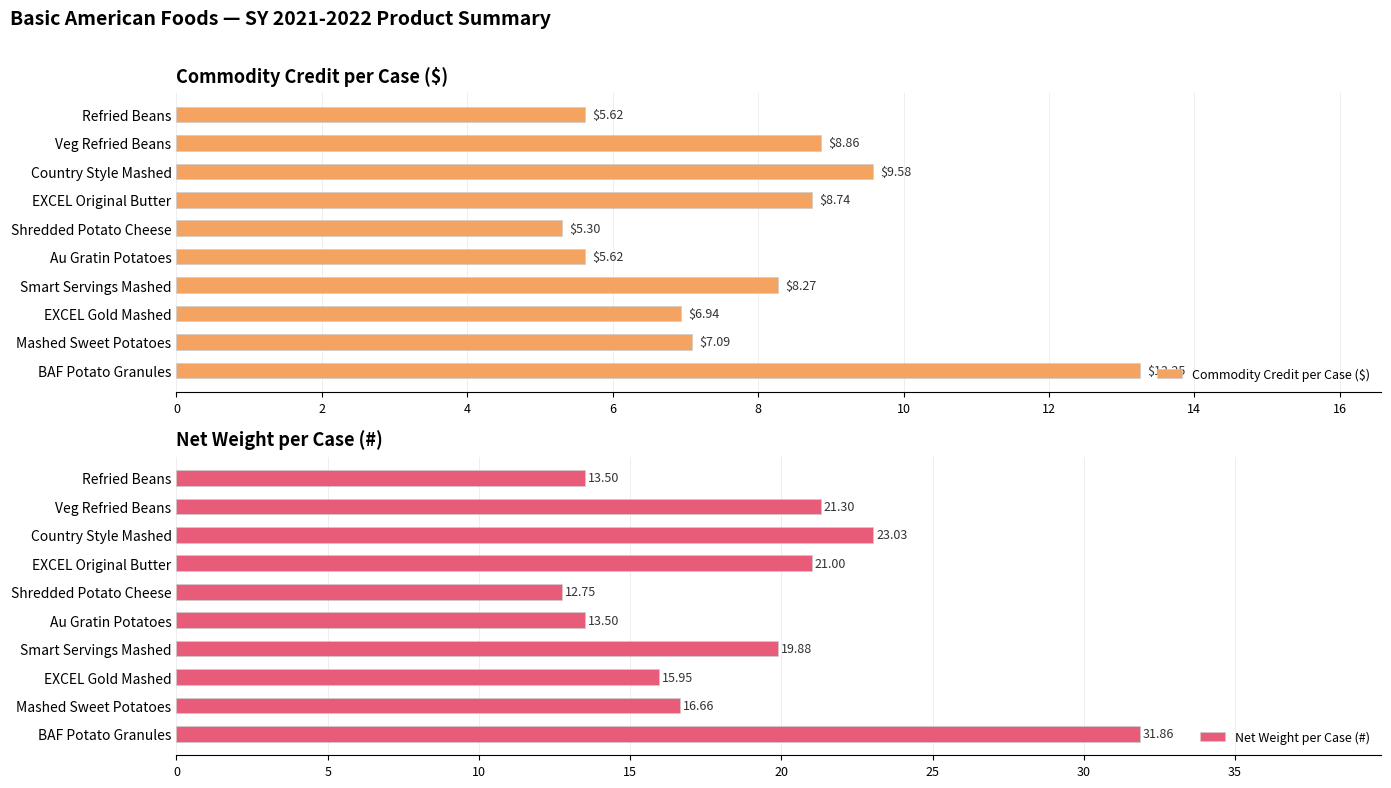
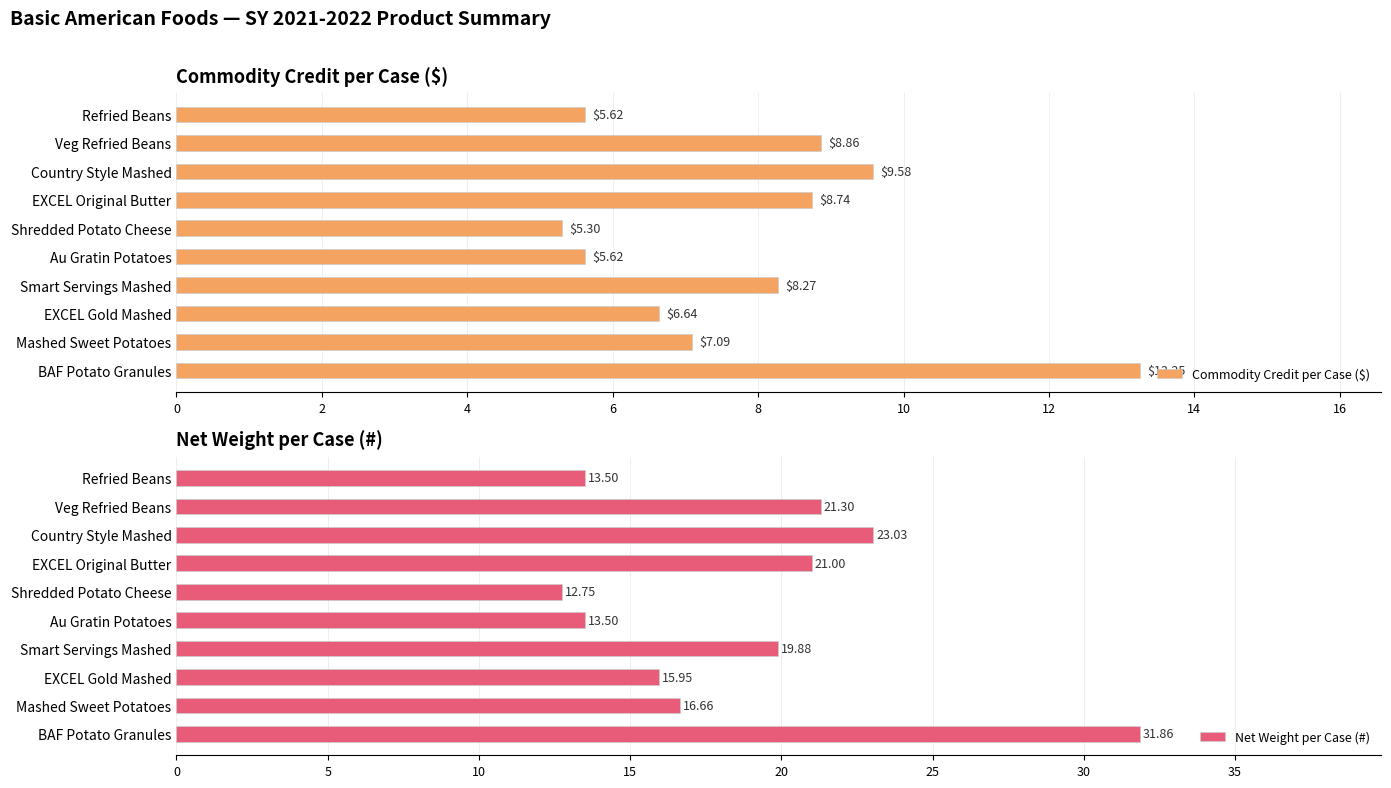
  {
    "Commodity Credit per Case ($)": {
      "Refried Beans": "$5.62",
      "Veg Refried Beans": "$8.86",
      "Country Style Mashed": "$9.58",
      "EXCEL Original Butter": "$8.74",
      "Shredded Potato Cheese": "$5.30",
      "Au Gratin Potatoes": "$5.62",
      "Smart Servings Mashed": "$8.27",
-     "EXCEL Gold Mashed": "$6.94",
+     "EXCEL Gold Mashed": "$6.64",
      "Mashed Sweet Potatoes": "$7.09",
      "BAF Potato Granules": "$13.25"
    },
    "Net Weight per Case (#)": {
      "Refried Beans": "13.50",
      "Veg Refried Beans": "21.30",
      "Country Style Mashed": "23.03",
      "EXCEL Original Butter": "21.00",
      "Shredded Potato Cheese": "12.75",
      "Au Gratin Potatoes": "13.50",
      "Smart Servings Mashed": "19.88",
      "EXCEL Gold Mashed": "15.95",
      "Mashed Sweet Potatoes": "16.66",
      "BAF Potato Granules": "31.86"
    }
  }
